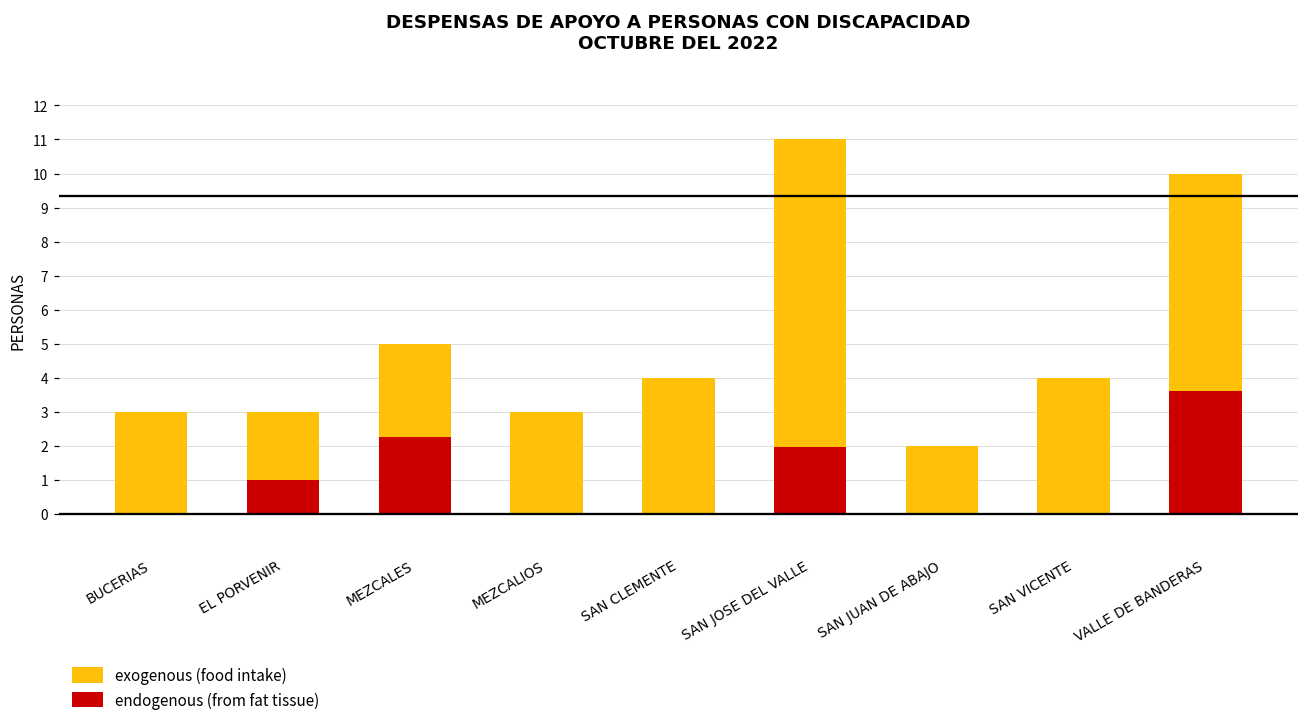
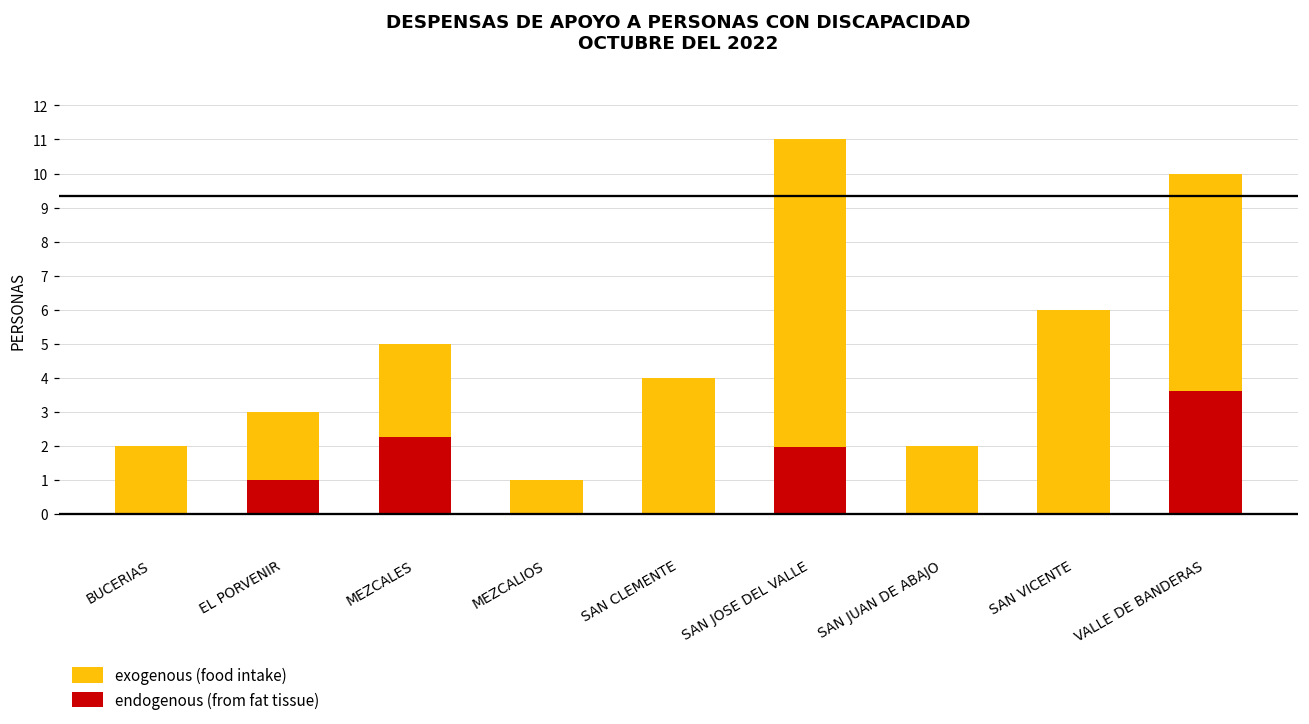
  {
    "exogenous (food intake)": {
-     "BUCERIAS": 3,
+     "BUCERIAS": 2,
      "EL PORVENIR": 3,
      "MEZCALES": 5,
-     "MEZCALIOS": 3,
+     "MEZCALIOS": 1,
      "SAN CLEMENTE": 4,
      "SAN JOSE DEL VALLE": 11,
      "SAN JUAN DE ABAJO": 2,
-     "SAN VICENTE": 4,
+     "SAN VICENTE": 6,
      "VALLE DE BANDERAS": 10
    },
    "endogenous (from fat tissue)": {
      "BUCERIAS": 0,
      "MEZCALIOS": 0,
      "SAN CLEMENTE": 0,
      "SAN JUAN DE ABAJO": 0,
      "SAN VICENTE": 0
    }
  }
